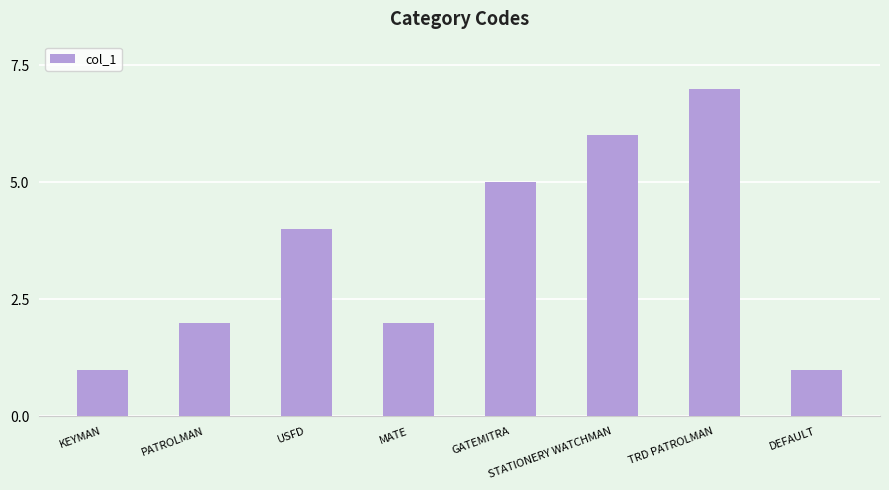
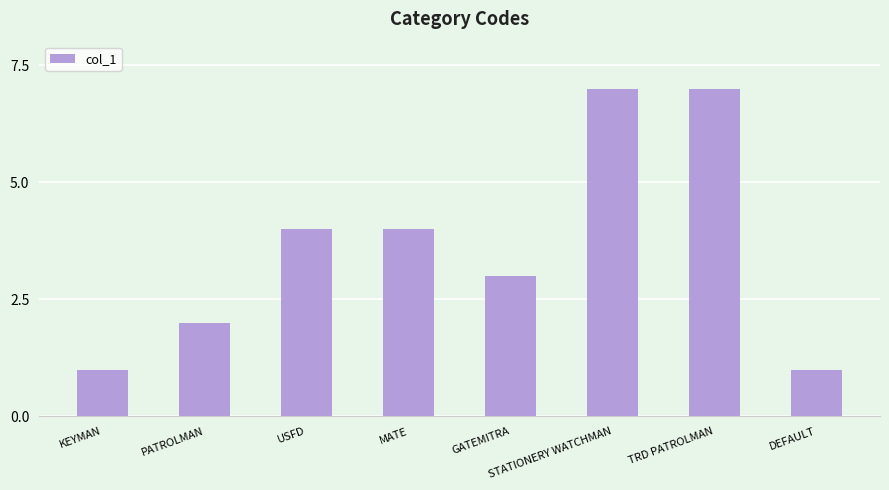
  {
    "KEYMAN": 1,
    "PATROLMAN": 2,
    "USFD": 4,
-   "MATE": 2,
-   "GATEMITRA": 5,
-   "STATIONERY WATCHMAN": 6,
+   "MATE": 4,
+   "GATEMITRA": 3,
+   "STATIONERY WATCHMAN": 7,
    "TRD PATROLMAN": 7,
    "DEFAULT": 1
  }
